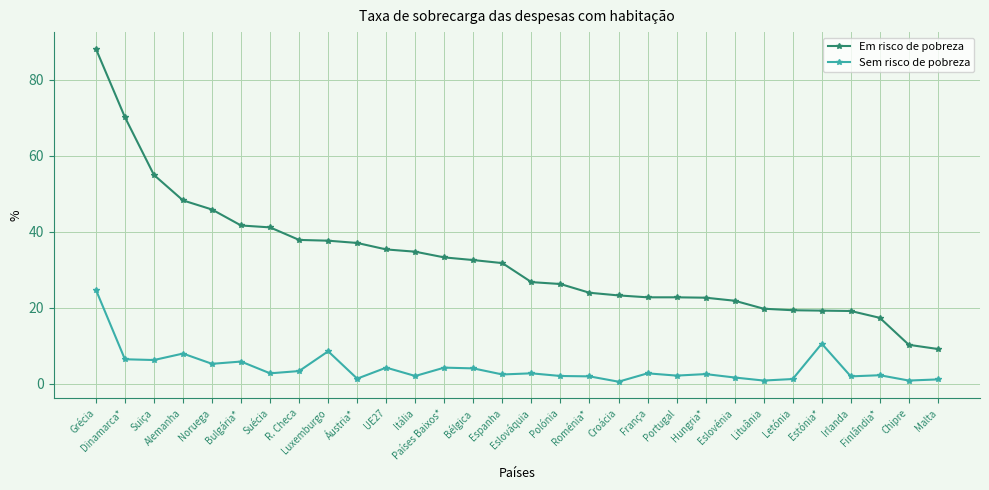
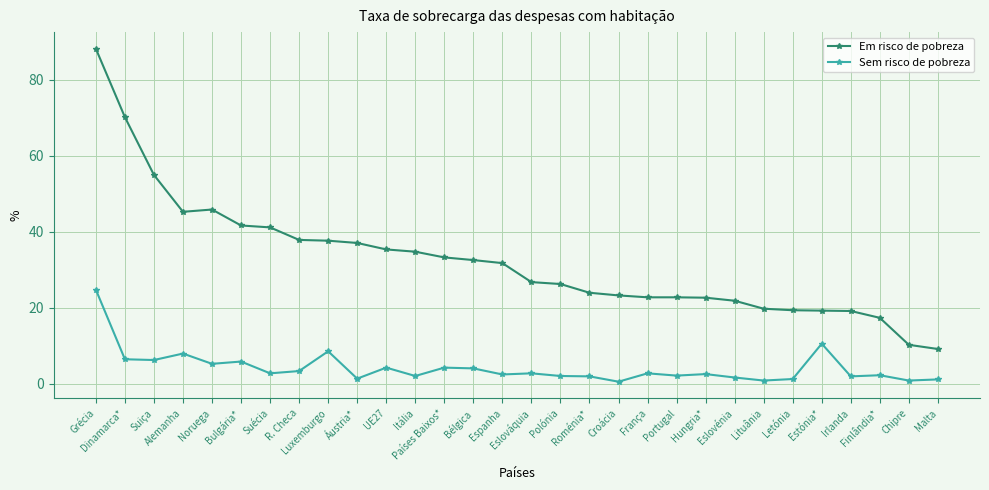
  {
    "Em risco de pobreza": {
      "Grécia": 88,
      "Dinamarca*": 70,
      "Suiça": 55,
-     "Alemanha": 48,
+     "Alemanha": 45,
      "Noruega": 46,
      "Bulgária*": 42,
      "Suécia": 41,
      "R. Checa": 38,
      "Luxemburgo": 38,
      "Áustria*": 37,
      "UE27": 35,
      "Itália": 35,
      "Países Baixos*": 33,
      "Bélgica": 33,
      "Espanha": 32,
      "Eslováquia": 27,
      "Polónia": 26,
      "Roménia*": 24,
      "Croácia": 23,
      "França": 23,
      "Portugal": 23,
      "Hungria*": 23,
      "Eslovénia": 22,
      "Lituânia": 20,
      "Letónia": 19,
      "Estónia*": 19,
      "Irlanda": 19,
      "Finlândia*": 17,
      "Chipre": 10,
      "Malta": 9
    },
    "Sem risco de pobreza": {
      "Grécia": 25,
      "Dinamarca*": 7,
      "Suiça": 6,
      "Alemanha": 8,
      "Noruega": 5,
      "Bulgária*": 6,
      "Suécia": 3,
      "R. Checa": 3,
      "Luxemburgo": 9,
      "Áustria*": 1,
      "UE27": 4,
      "Itália": 2,
      "Países Baixos*": 4,
      "Bélgica": 4,
      "Espanha": 3,
      "Eslováquia": 3,
      "Polónia": 2,
      "Roménia*": 2,
      "Croácia": 1,
      "França": 3,
      "Portugal": 2,
      "Hungria*": 3,
      "Eslovénia": 2,
      "Lituânia": 1,
      "Letónia": 1,
      "Estónia*": 11,
      "Irlanda": 2,
      "Finlândia*": 2,
      "Chipre": 1,
      "Malta": 1
    }
  }
